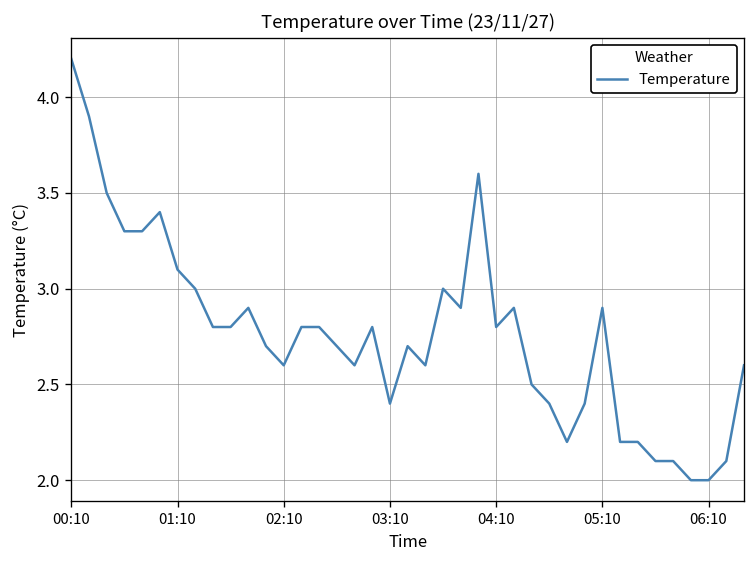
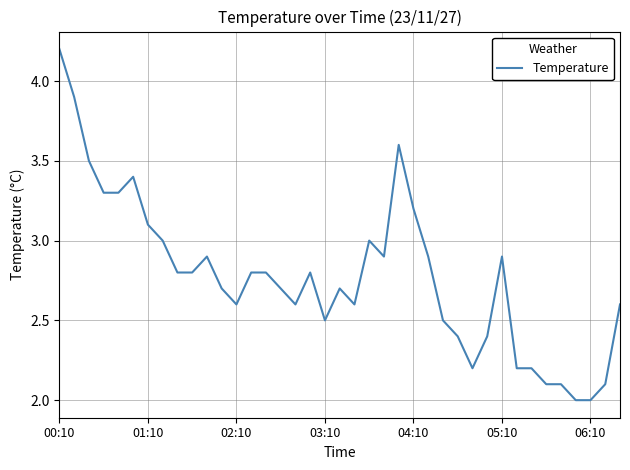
  {
    "00:10": 4.2,
    "01:10": 3.1,
    "02:10": 2.6,
-   "03:10": 2.4,
-   "04:10": 2.8,
+   "03:10": 2.5,
+   "04:10": 3.2,
    "05:10": 2.9,
    "06:10": 2.0
  }
